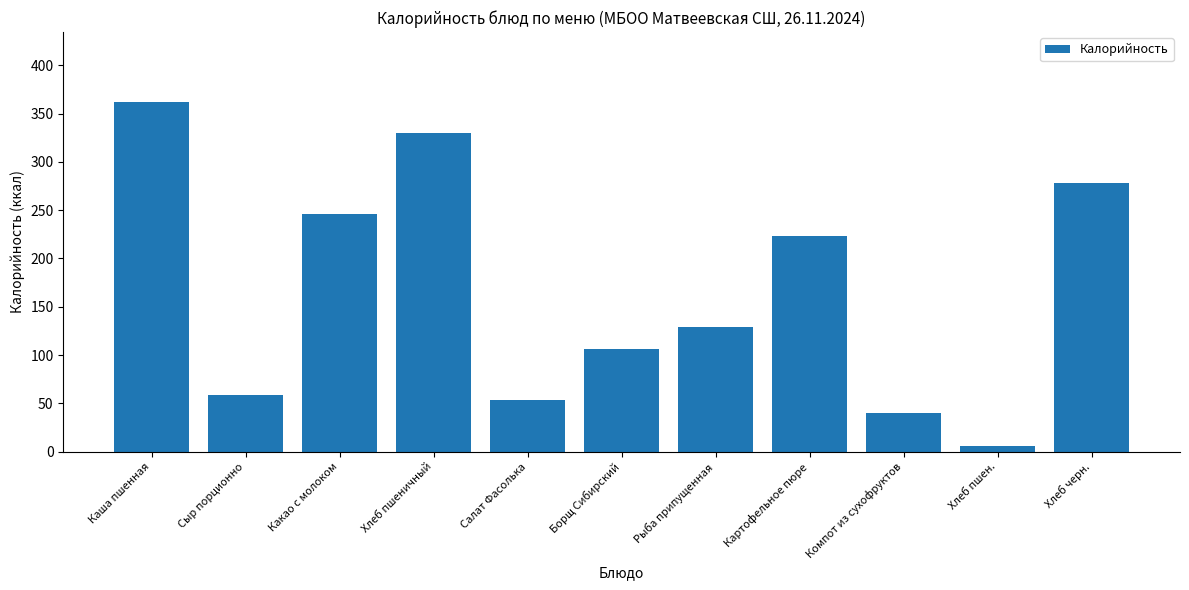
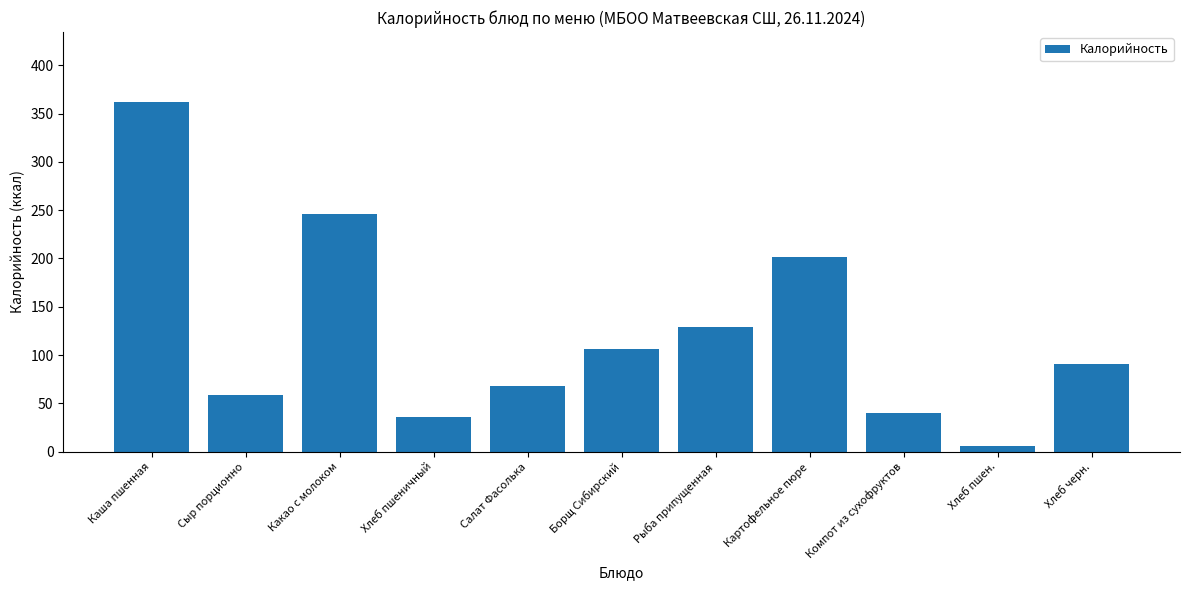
  {
    "Каша пшенная": 360,
    "Сыр порционно": 60,
    "Какао с молоком": 250,
-   "Хлеб пшеничный": 330,
-   "Салат Фасолька": 50,
+   "Хлеб пшеничный": 40,
+   "Салат Фасолька": 70,
    "Борщ Сибирский": 110,
    "Рыба припущенная": 130,
-   "Картофельное пюре": 220,
+   "Картофельное пюре": 200,
    "Компот из сухофруктов": 40,
    "Хлеб пшен.": 10,
-   "Хлеб черн.": 280
+   "Хлеб черн.": 90
  }
